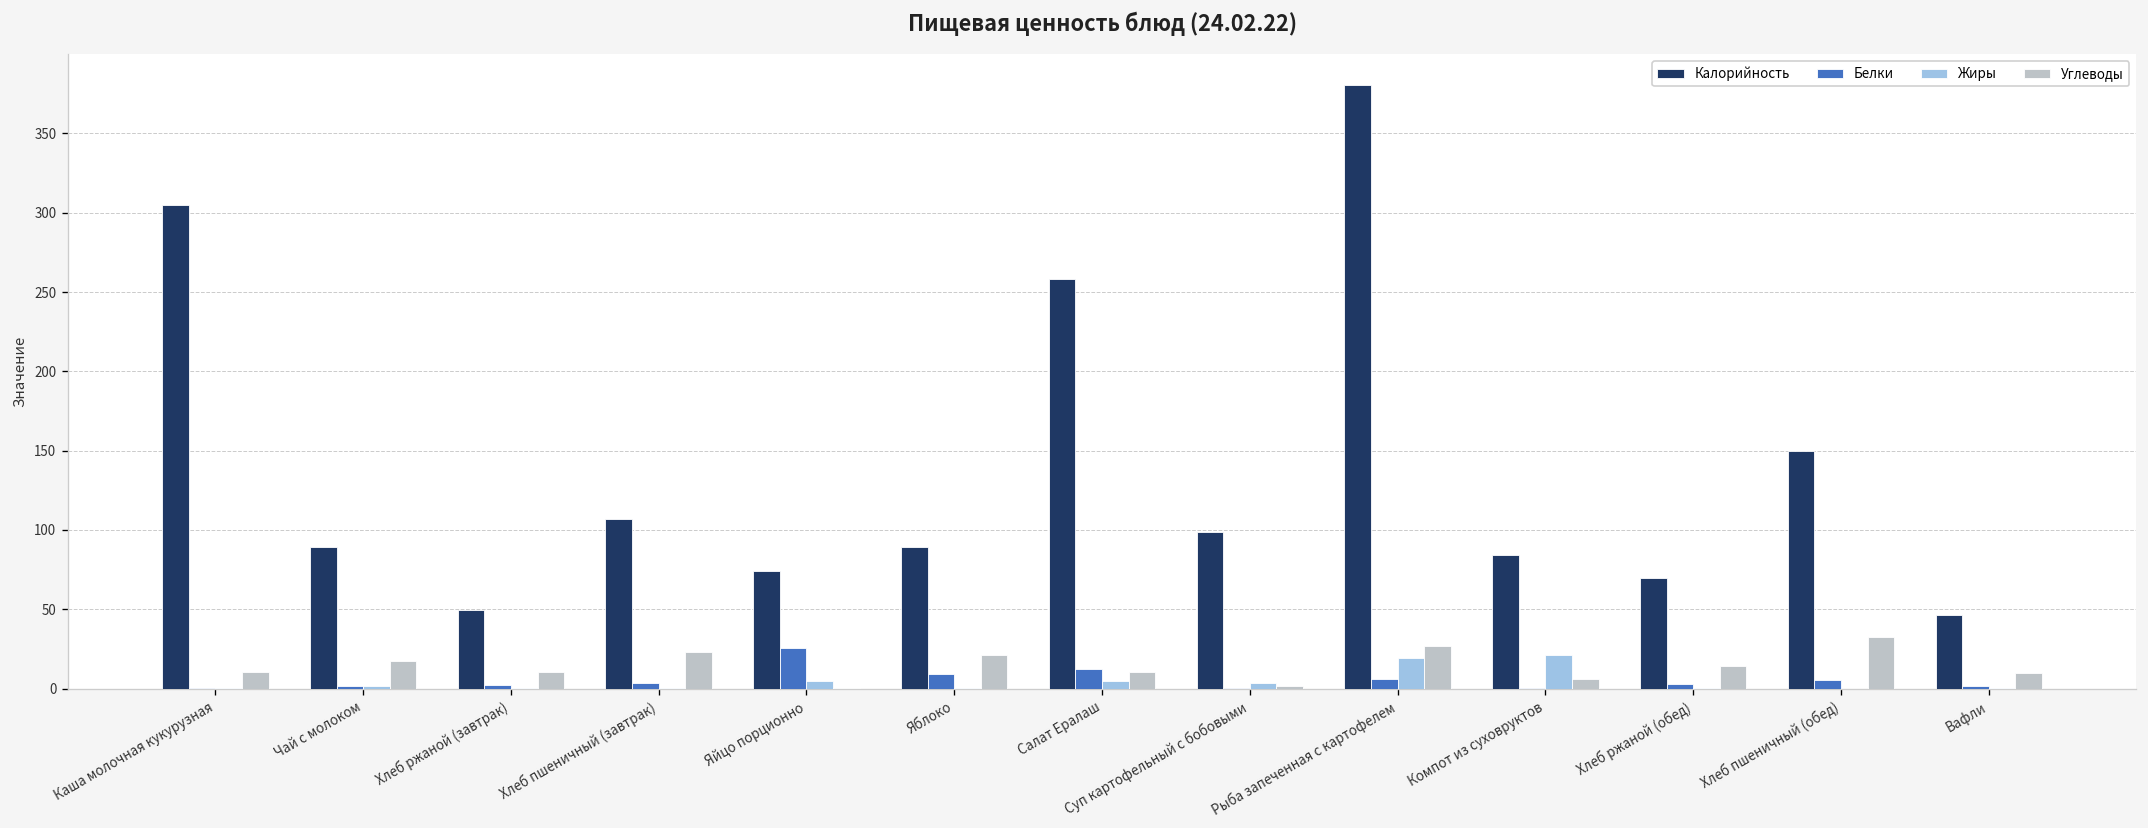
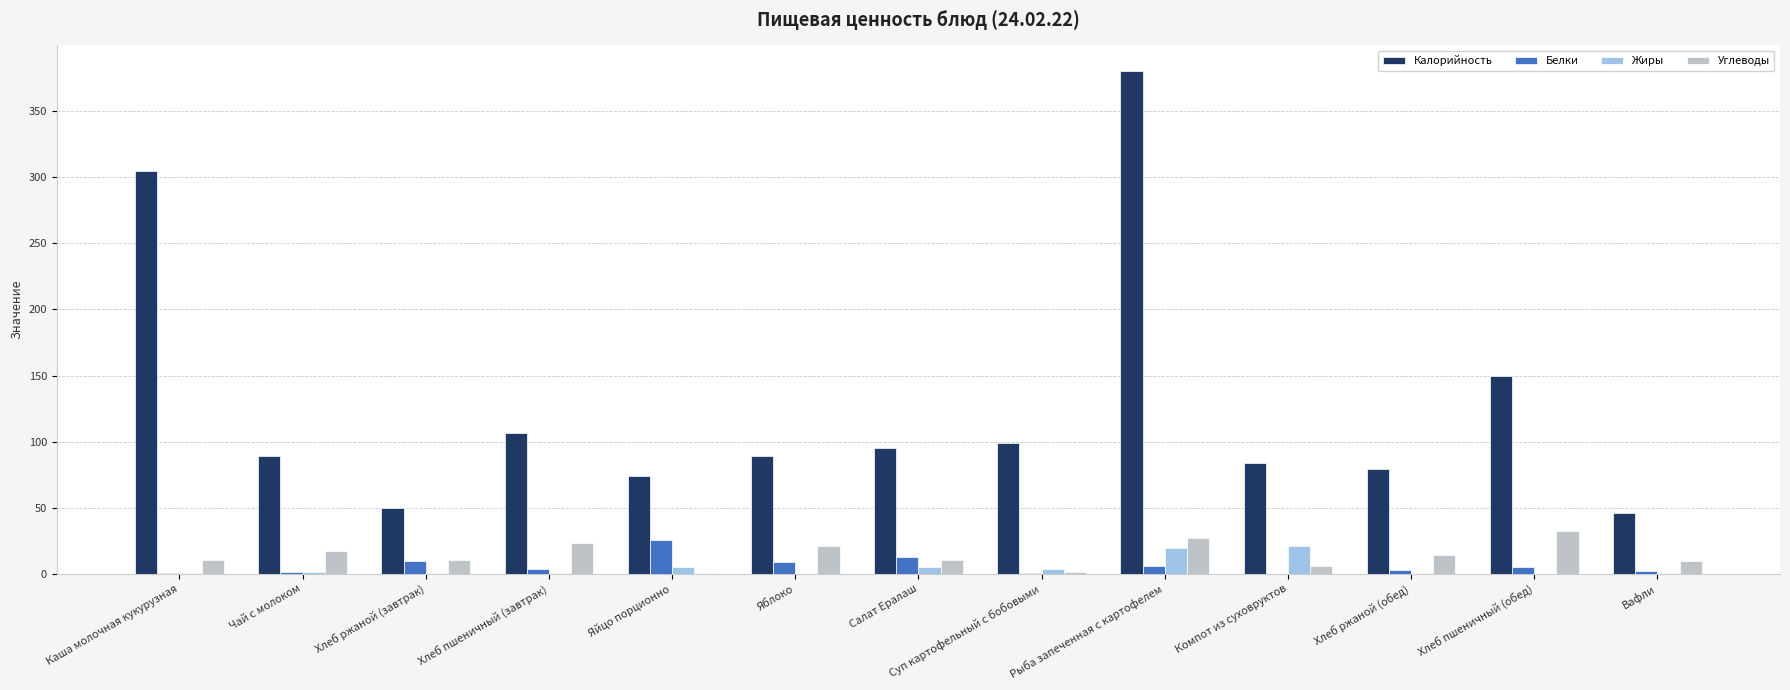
  {
    "Калорийность": {
      "Каша молочная кукурузная": 305,
      "Чай с молоком": 89,
      "Хлеб ржаной (завтрак)": 50,
      "Хлеб пшеничный (завтрак)": 107,
      "Яйцо порционно": 74,
      "Яблоко": 89,
-     "Салат Ералаш": 258,
+     "Салат Ералаш": 95,
      "Суп картофельный с бобовыми": 99,
      "Рыба запеченная с картофелем": 381,
      "Компот из суховруктов": 84,
-     "Хлеб ржаной (обед)": 69,
+     "Хлеб ржаной (обед)": 79,
      "Хлеб пшеничный (обед)": 150,
      "Вафли": 46
    },
    "Белки": {
-     "Хлеб ржаной (завтрак)": 2,
+     "Хлеб ржаной (завтрак)": 10,
      "Хлеб пшеничный (завтрак)": 4,
      "Яйцо порционно": 26,
      "Яблоко": 9,
      "Салат Ералаш": 13,
      "Рыба запеченная с картофелем": 6,
      "Хлеб ржаной (обед)": 3,
      "Хлеб пшеничный (обед)": 5
    }
  }
